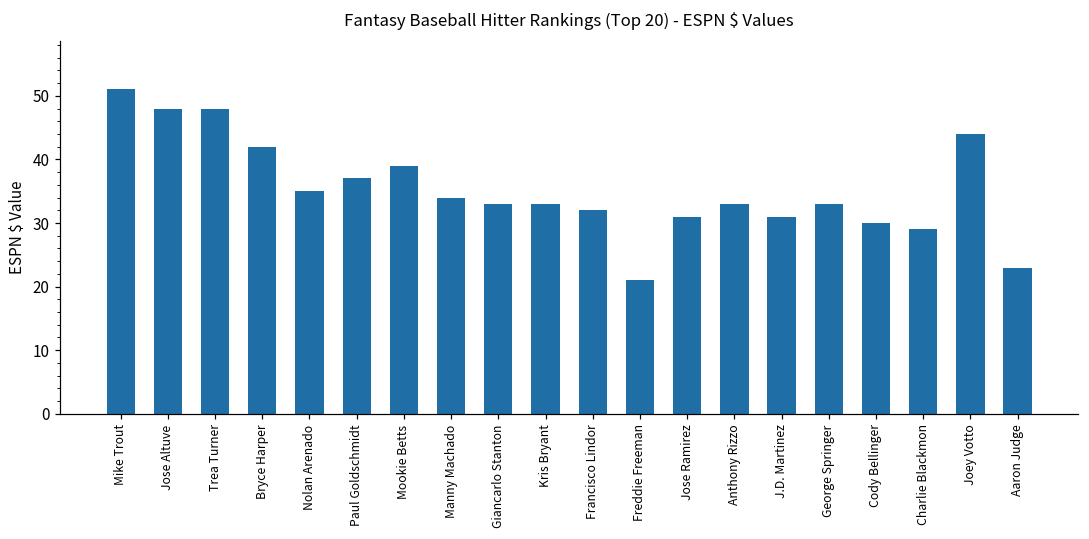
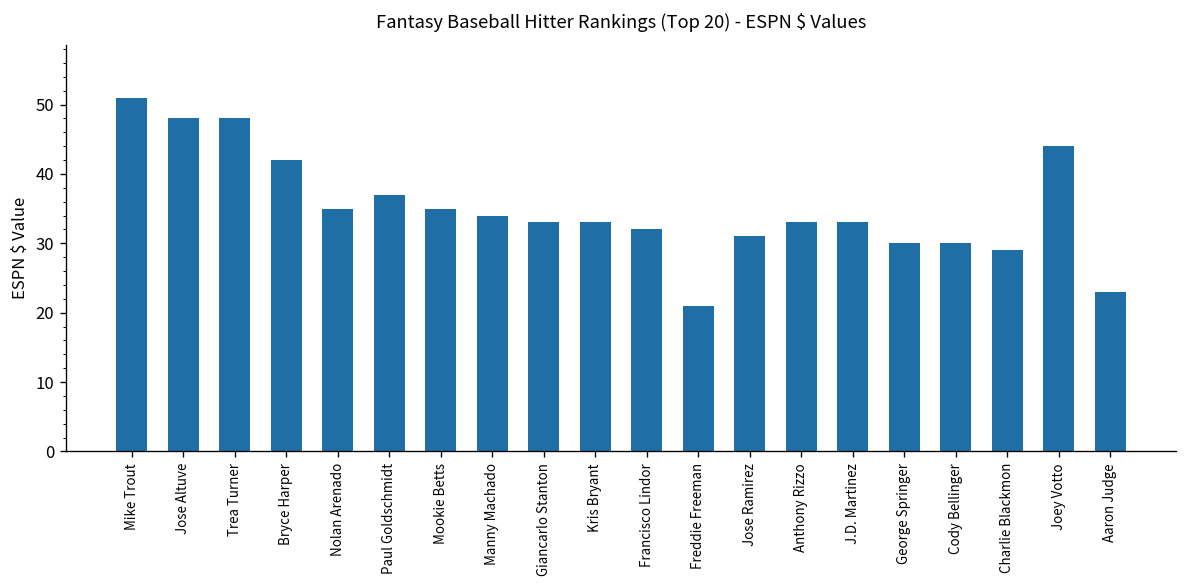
  {
    "Mike Trout": 51,
    "Jose Altuve": 48,
    "Trea Turner": 48,
    "Bryce Harper": 42,
    "Nolan Arenado": 35,
    "Paul Goldschmidt": 37,
-   "Mookie Betts": 39,
+   "Mookie Betts": 35,
    "Manny Machado": 34,
    "Giancarlo Stanton": 33,
    "Kris Bryant": 33,
    "Francisco Lindor": 32,
    "Freddie Freeman": 21,
    "Jose Ramirez": 31,
    "Anthony Rizzo": 33,
-   "J.D. Martinez": 31,
-   "George Springer": 33,
+   "J.D. Martinez": 33,
+   "George Springer": 30,
    "Cody Bellinger": 30,
    "Charlie Blackmon": 29,
    "Joey Votto": 44,
    "Aaron Judge": 23
  }
